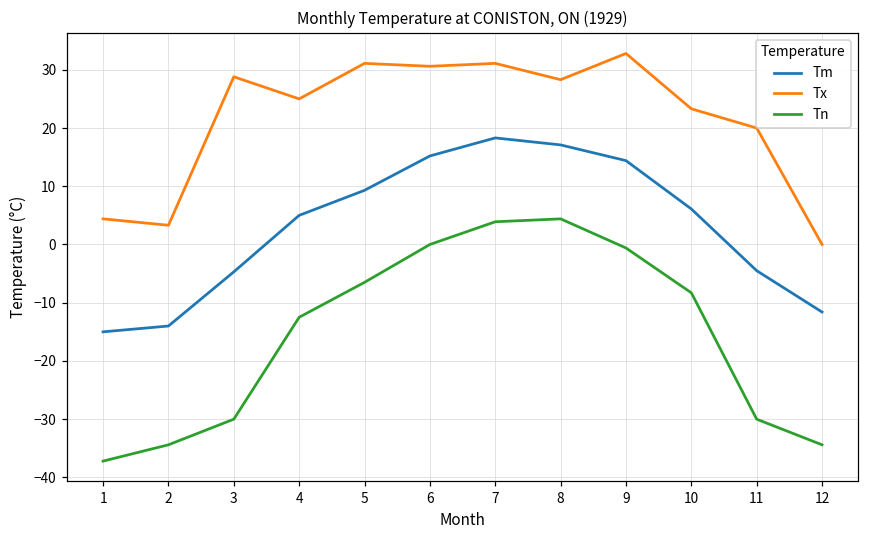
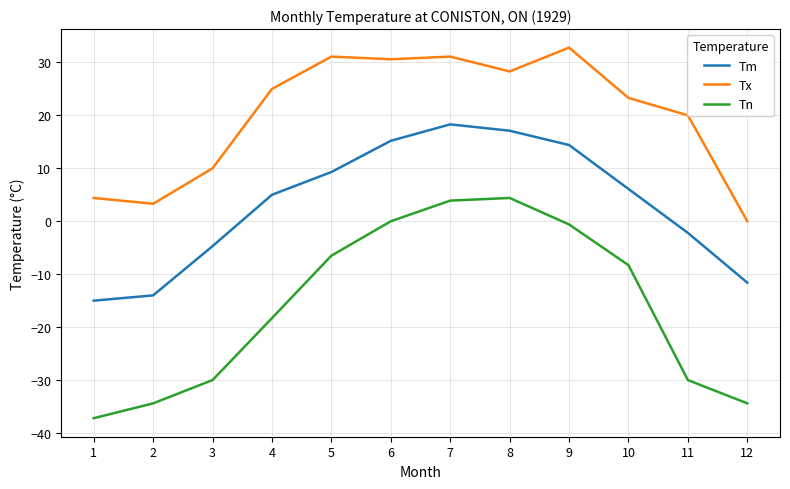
  {
    "Tm": {
      "1": -15,
      "2": -14,
      "3": -5,
      "4": 5,
      "5": 9,
      "6": 15,
      "7": 18,
      "8": 17,
      "9": 14,
      "10": 6,
-     "11": -5,
+     "11": -2,
      "12": -12
    },
    "Tx": {
      "1": 4,
      "2": 3,
-     "3": 29,
+     "3": 10,
      "4": 25,
      "5": 31,
      "6": 31,
      "7": 31,
      "8": 28,
      "9": 33,
      "10": 23,
      "12": 0
    },
    "Tn": {
      "1": -37,
      "2": -34,
      "3": -30,
-     "4": -13,
+     "4": -18,
      "5": -7,
      "6": 0,
      "7": 4,
      "8": 4,
      "9": -1,
      "10": -8,
      "11": -30,
      "12": -34
    }
  }
